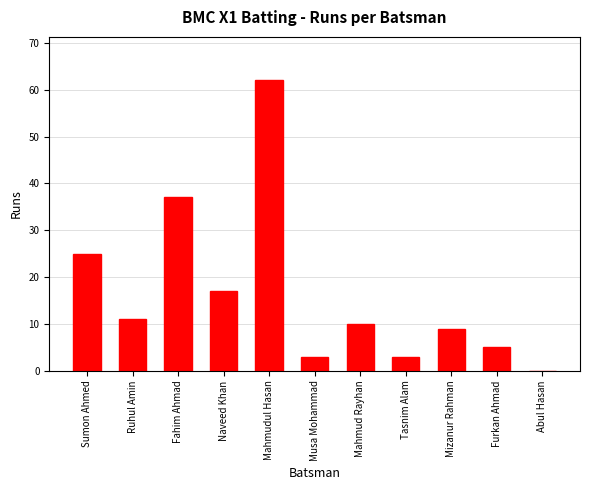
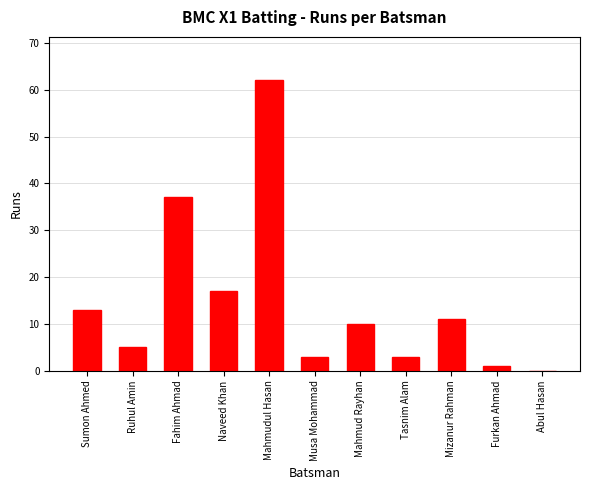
  {
-   "Sumon Ahmed": 25,
-   "Ruhul Amin": 11,
+   "Sumon Ahmed": 13,
+   "Ruhul Amin": 5,
    "Fahim Ahmad": 37,
    "Naveed Khan": 17,
    "Mahmudul Hasan": 62,
    "Musa Mohammad": 3,
    "Mahmud Rayhan": 10,
    "Tasnim Alam": 3,
-   "Mizanur Rahman": 9,
-   "Furkan Ahmad": 5,
+   "Mizanur Rahman": 11,
+   "Furkan Ahmad": 1,
    "Abul Hasan": 0
  }
